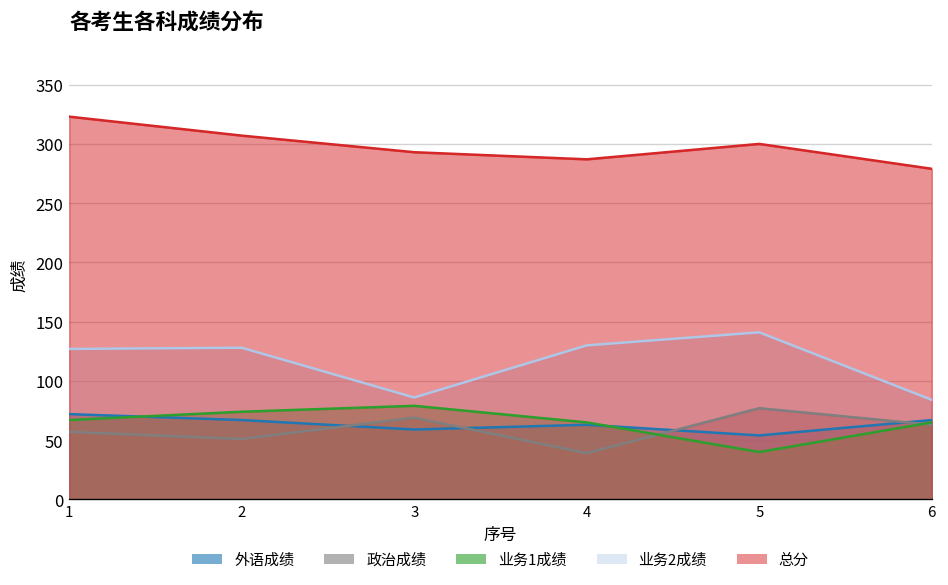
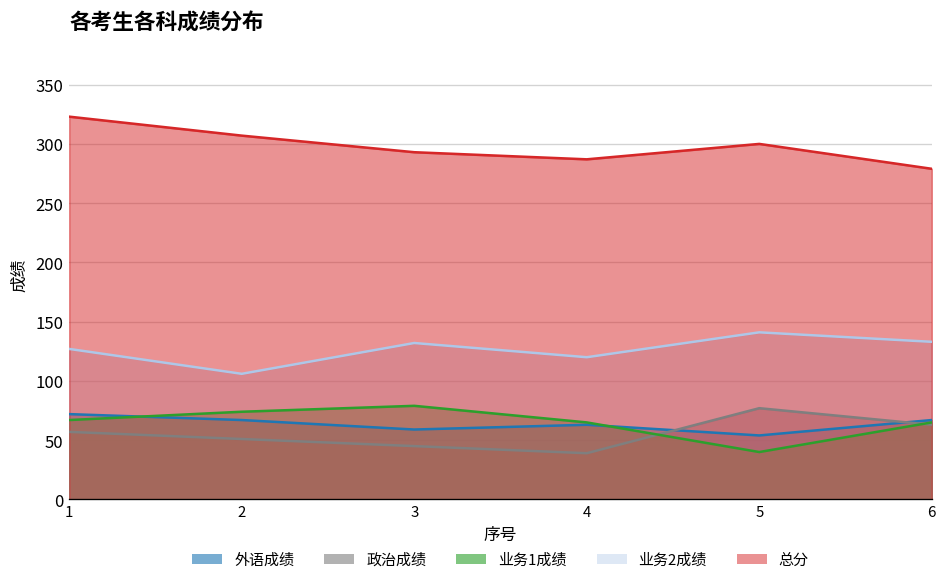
  {
    "外语成绩": {
      "1": 70,
      "2": 70,
      "3": 60,
      "5": 50
    },
    "政治成绩": {
      "1": 60,
      "2": 50,
-     "3": 70,
+     "3": 50,
      "4": 40,
      "5": 80
    },
    "业务1成绩": {
      "1": 70,
      "2": 70,
      "3": 80,
      "5": 40
    },
    "业务2成绩": {
      "1": 130,
-     "2": 130,
-     "3": 90,
-     "4": 130,
+     "2": 110,
+     "3": 130,
+     "4": 120,
      "5": 140,
-     "6": 80
+     "6": 130
    },
    "总分": {
      "1": 320,
      "2": 310,
      "3": 290,
      "4": 290,
      "5": 300,
      "6": 280
    }
  }
